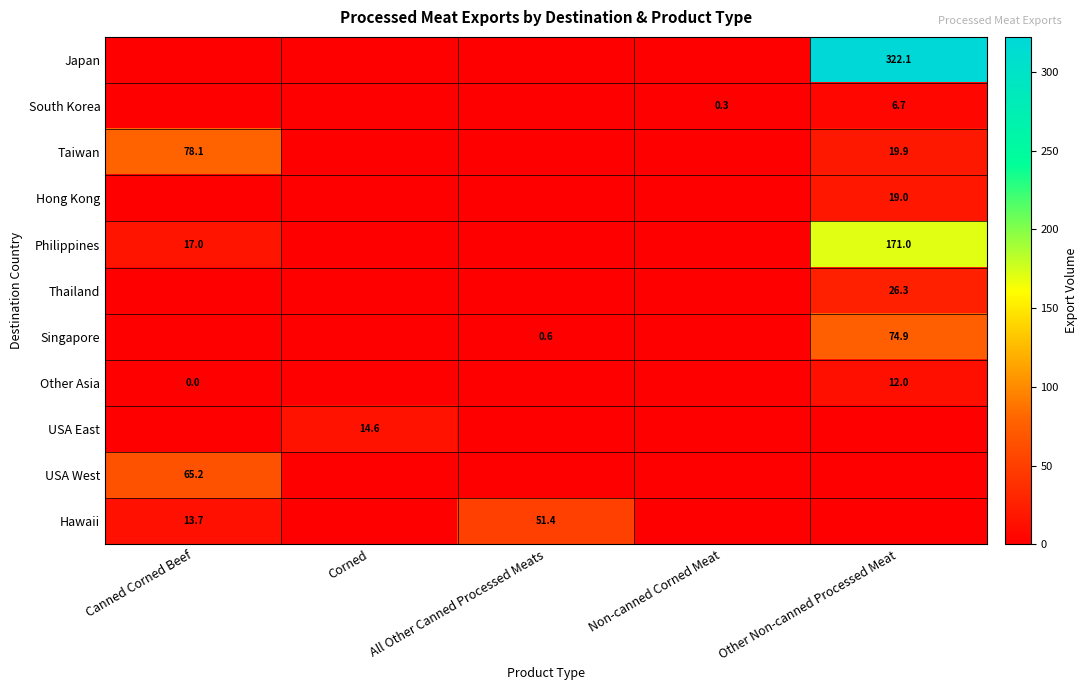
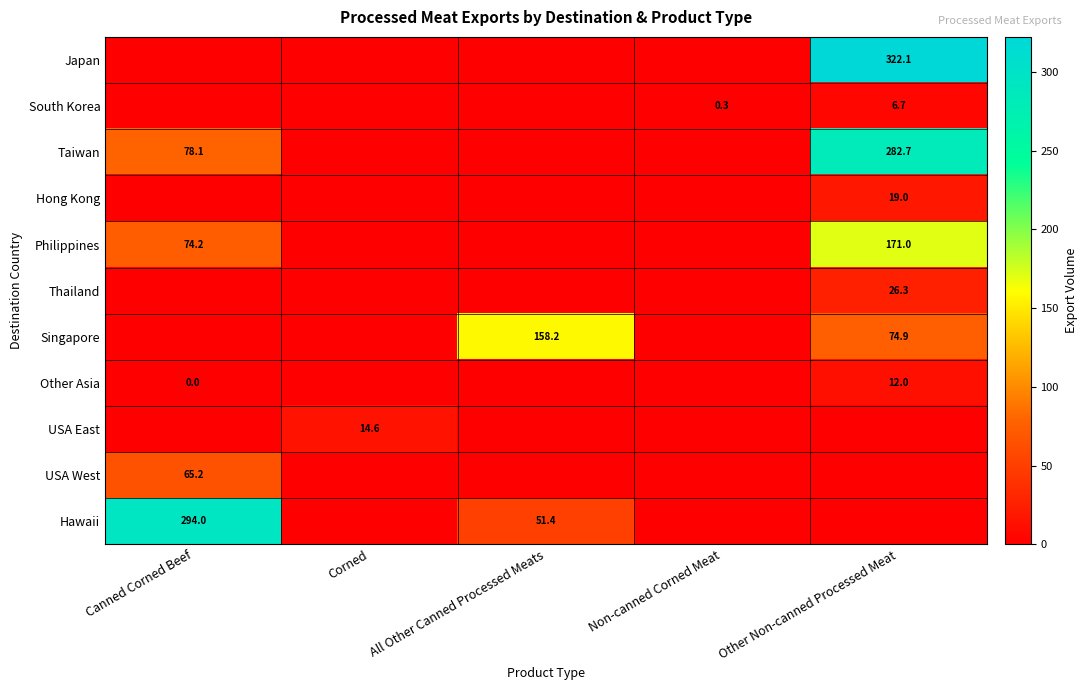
  {
    "Japan": {
      "Other Non-canned Processed Meat": 322.1
    },
    "South Korea": {
      "Non-canned Corned Meat": 0.3,
      "Other Non-canned Processed Meat": 6.7
    },
    "Taiwan": {
      "Canned Corned Beef": 78.1,
-     "Other Non-canned Processed Meat": 19.9
+     "Other Non-canned Processed Meat": 282.7
    },
    "Hong Kong": {
      "Other Non-canned Processed Meat": 19.0
    },
    "Philippines": {
-     "Canned Corned Beef": 17.0,
+     "Canned Corned Beef": 74.2,
      "Other Non-canned Processed Meat": 171.0
    },
    "Thailand": {
      "Other Non-canned Processed Meat": 26.3
    },
    "Singapore": {
-     "All Other Canned Processed Meats": 0.6,
+     "All Other Canned Processed Meats": 158.2,
      "Other Non-canned Processed Meat": 74.9
    },
    "Other Asia": {
      "Canned Corned Beef": 0.0,
      "Other Non-canned Processed Meat": 12.0
    },
    "USA East": {
      "Corned": 14.6
    },
    "USA West": {
      "Canned Corned Beef": 65.2
    },
    "Hawaii": {
-     "Canned Corned Beef": 13.7,
+     "Canned Corned Beef": 294.0,
      "All Other Canned Processed Meats": 51.4
    }
  }
